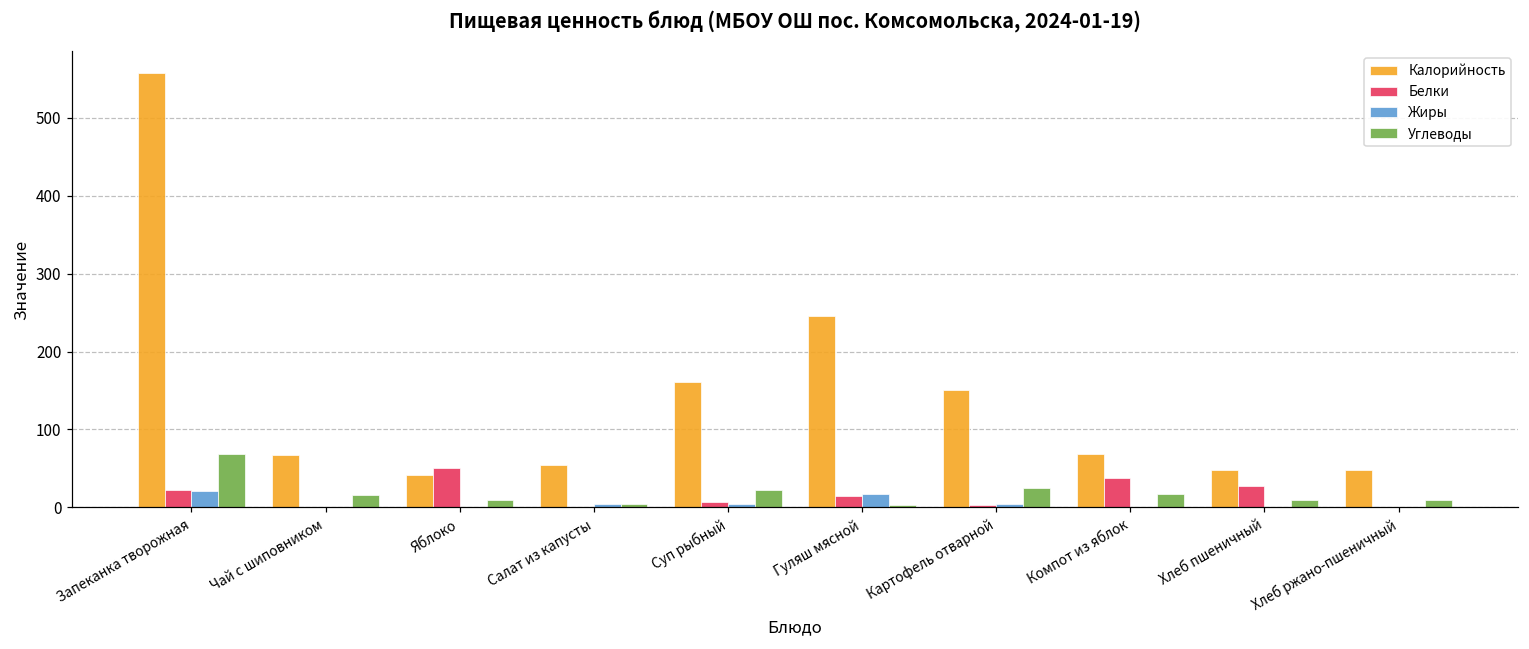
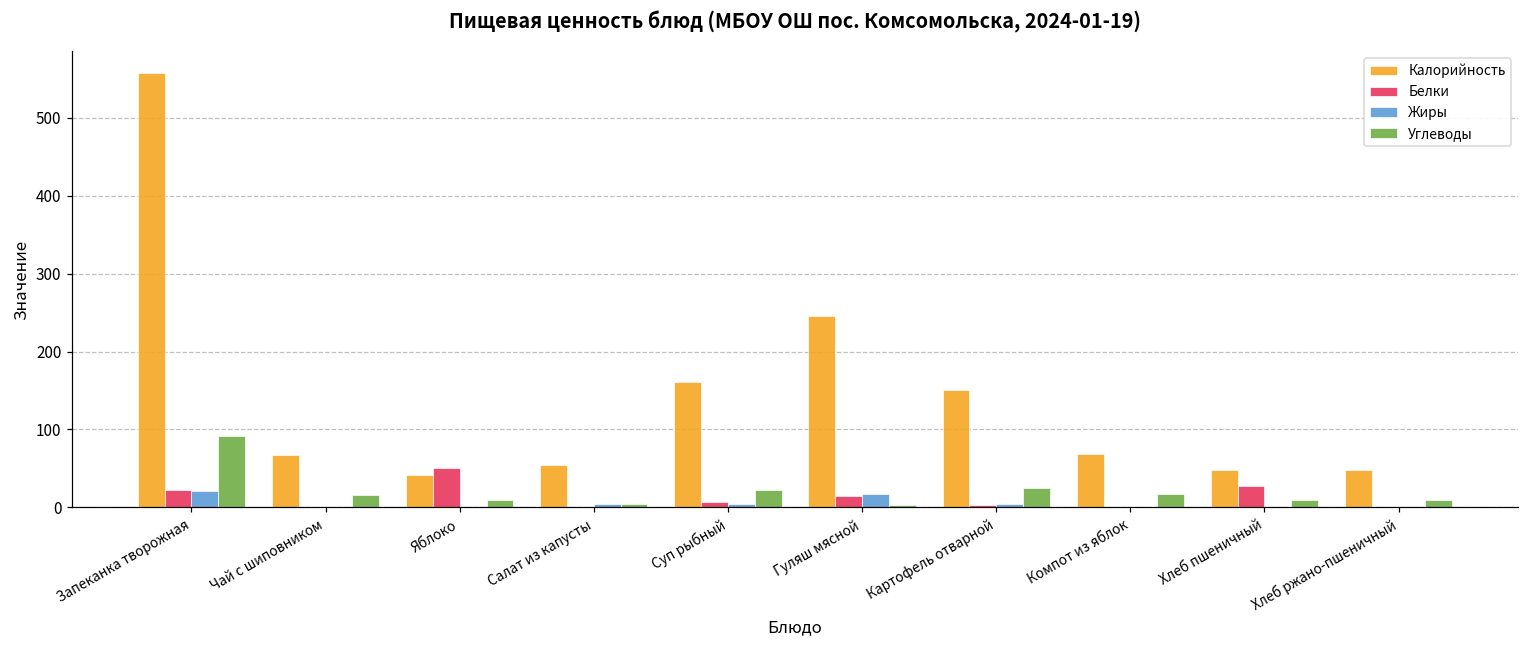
  {
    "Калорийность": {
      "Запеканка творожная": 560,
      "Чай с шиповником": 70,
      "Яблоко": 40,
      "Салат из капусты": 50,
      "Суп рыбный": 160,
      "Гуляш мясной": 250,
      "Картофель отварной": 150,
      "Компот из яблок": 70,
      "Хлеб пшеничный": 50,
      "Хлеб ржано-пшеничный": 50
    },
    "Белки": {
      "Запеканка творожная": 20,
      "Чай с шиповником": 0,
      "Яблоко": 50,
      "Суп рыбный": 10,
      "Гуляш мясной": 20,
-     "Компот из яблок": 40,
+     "Компот из яблок": 0,
      "Хлеб пшеничный": 30
    },
    "Жиры": {
      "Запеканка творожная": 20,
      "Чай с шиповником": 0,
      "Яблоко": 0,
      "Салат из капусты": 0,
      "Суп рыбный": 10,
      "Гуляш мясной": 20,
      "Картофель отварной": 0,
      "Компот из яблок": 0,
      "Хлеб пшеничный": 0,
      "Хлеб ржано-пшеничный": 0
    },
    "Углеводы": {
-     "Запеканка творожная": 70,
+     "Запеканка творожная": 90,
      "Чай с шиповником": 20,
      "Яблоко": 10,
      "Салат из капусты": 0,
      "Суп рыбный": 20,
      "Картофель отварной": 30,
      "Компот из яблок": 20,
      "Хлеб пшеничный": 10,
      "Хлеб ржано-пшеничный": 10
    }
  }
